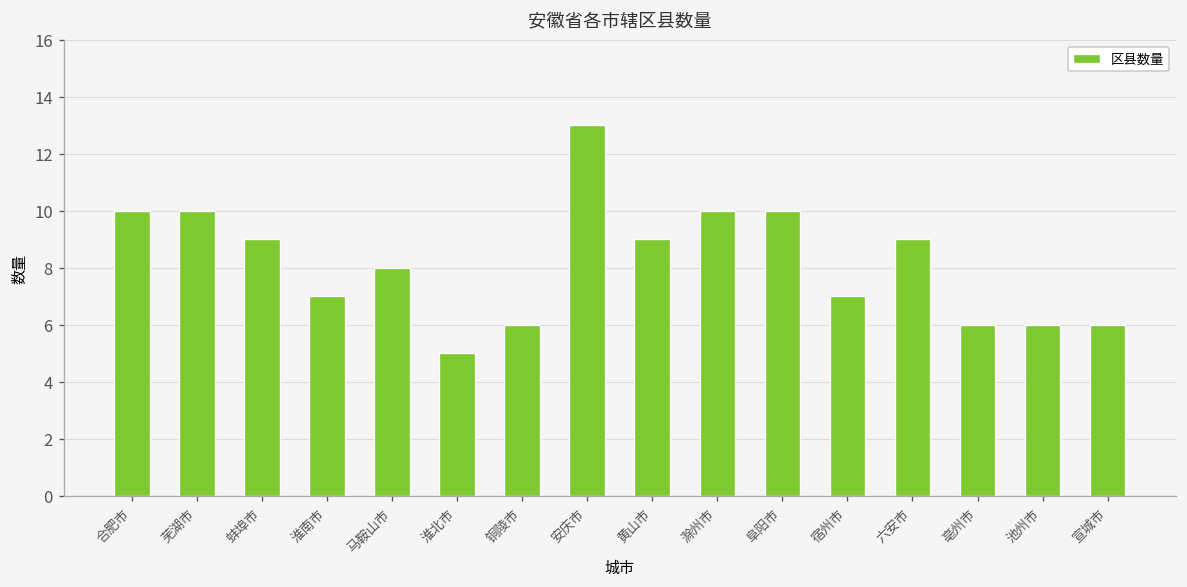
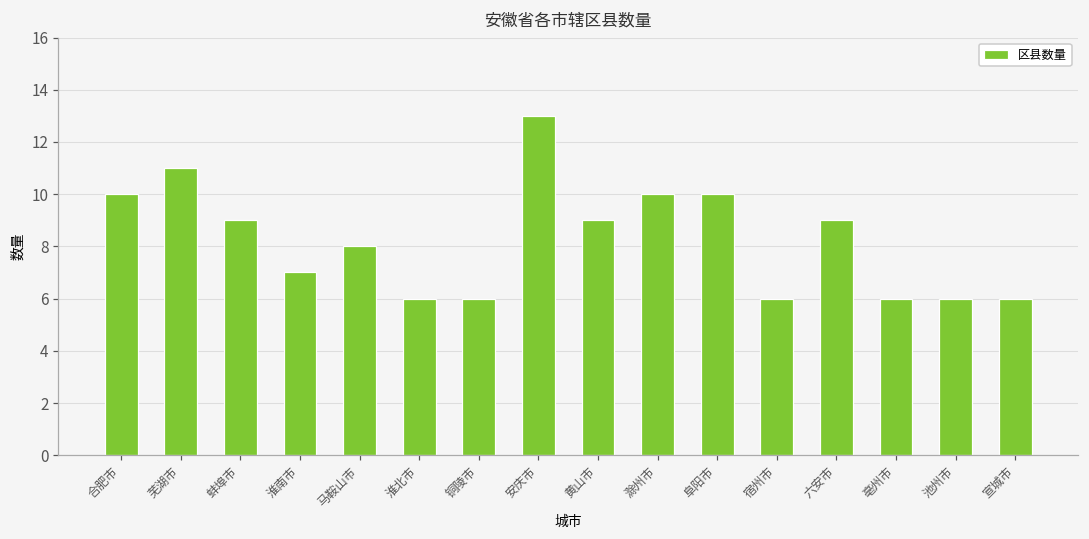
  {
    "合肥市": 10,
-   "芜湖市": 10,
+   "芜湖市": 11,
    "蚌埠市": 9,
    "淮南市": 7,
    "马鞍山市": 8,
-   "淮北市": 5,
+   "淮北市": 6,
    "铜陵市": 6,
    "安庆市": 13,
    "黄山市": 9,
    "滁州市": 10,
    "阜阳市": 10,
-   "宿州市": 7,
+   "宿州市": 6,
    "六安市": 9,
    "亳州市": 6,
    "池州市": 6,
    "宣城市": 6
  }
